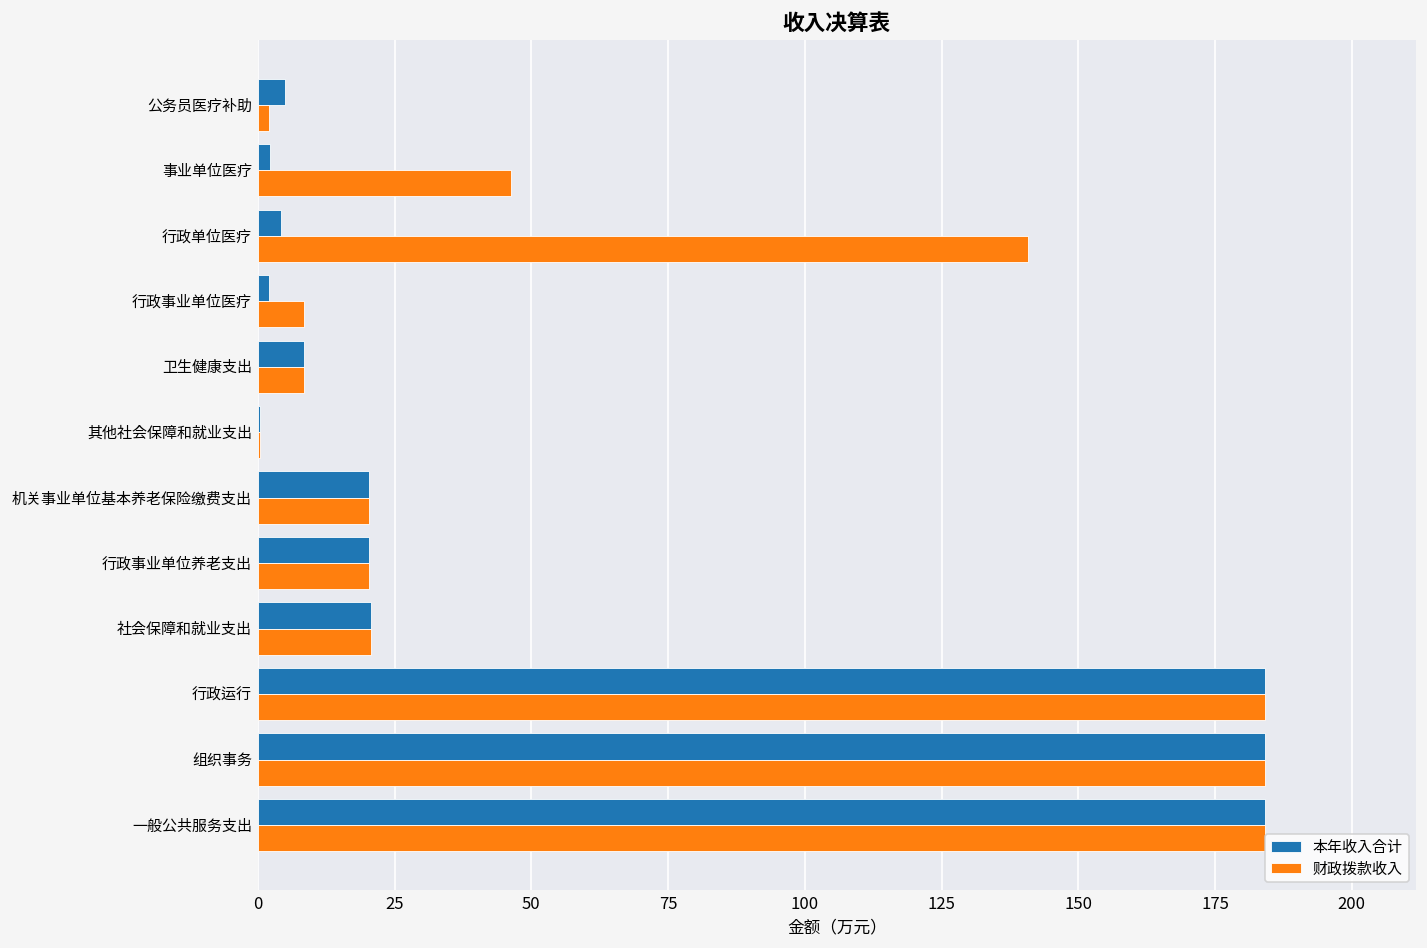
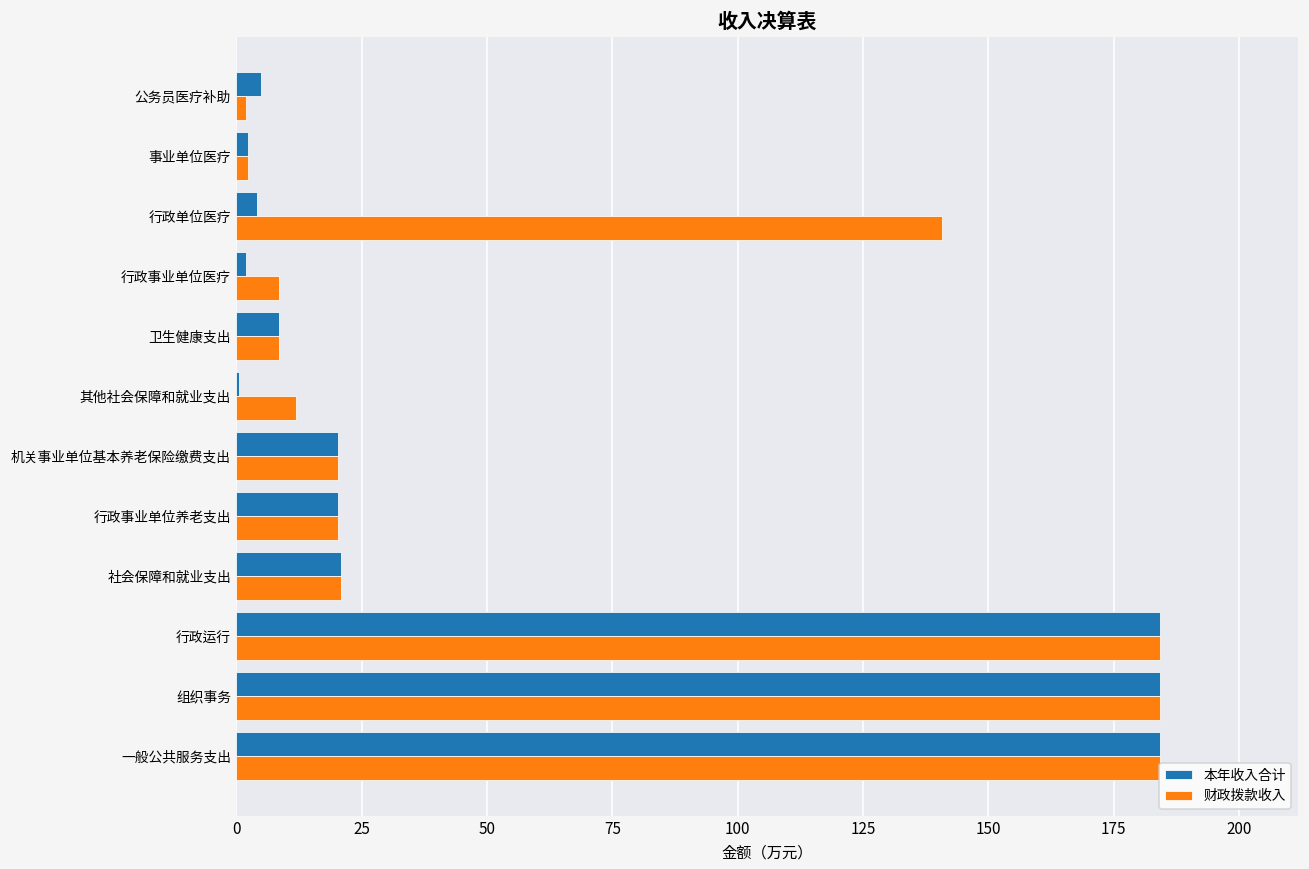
  {
    "本年收入合计": {
      "公务员医疗补助": 5,
      "事业单位医疗": 2,
      "行政单位医疗": 4,
      "行政事业单位医疗": 2,
      "卫生健康支出": 8,
      "机关事业单位基本养老保险缴费支出": 20,
      "行政事业单位养老支出": 20,
      "社会保障和就业支出": 21,
      "行政运行": 184,
      "组织事务": 184,
      "一般公共服务支出": 184
    },
    "财政拨款收入": {
      "公务员医疗补助": 2,
-     "事业单位医疗": 46,
+     "事业单位医疗": 2,
      "行政单位医疗": 141,
      "行政事业单位医疗": 8,
      "卫生健康支出": 8,
-     "其他社会保障和就业支出": 0,
+     "其他社会保障和就业支出": 12,
      "机关事业单位基本养老保险缴费支出": 20,
      "行政事业单位养老支出": 20,
      "社会保障和就业支出": 21,
      "行政运行": 184,
      "组织事务": 184
    }
  }
